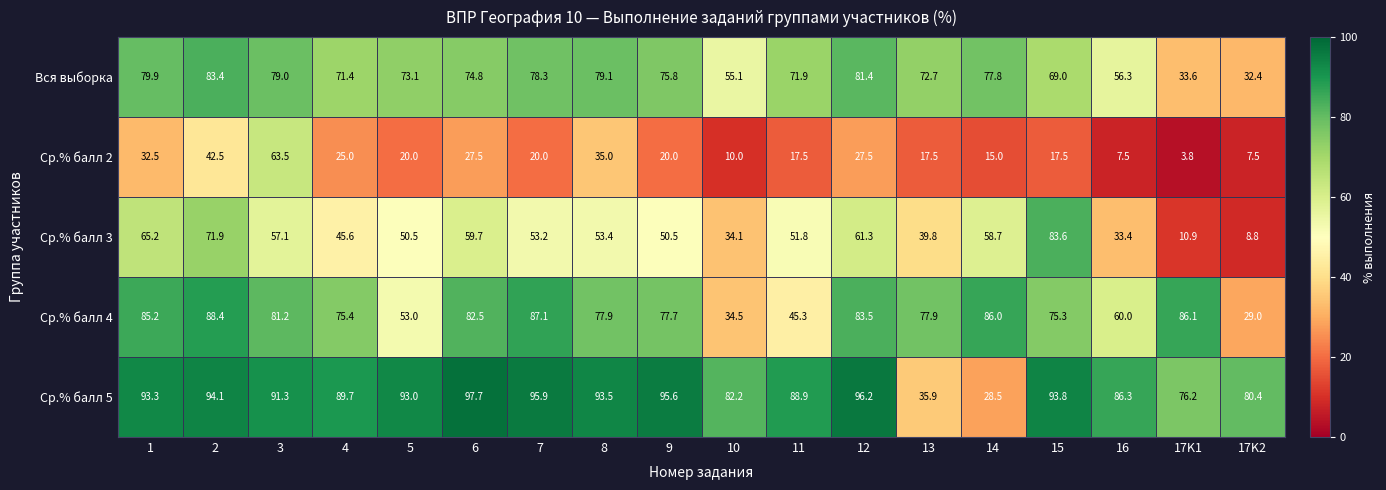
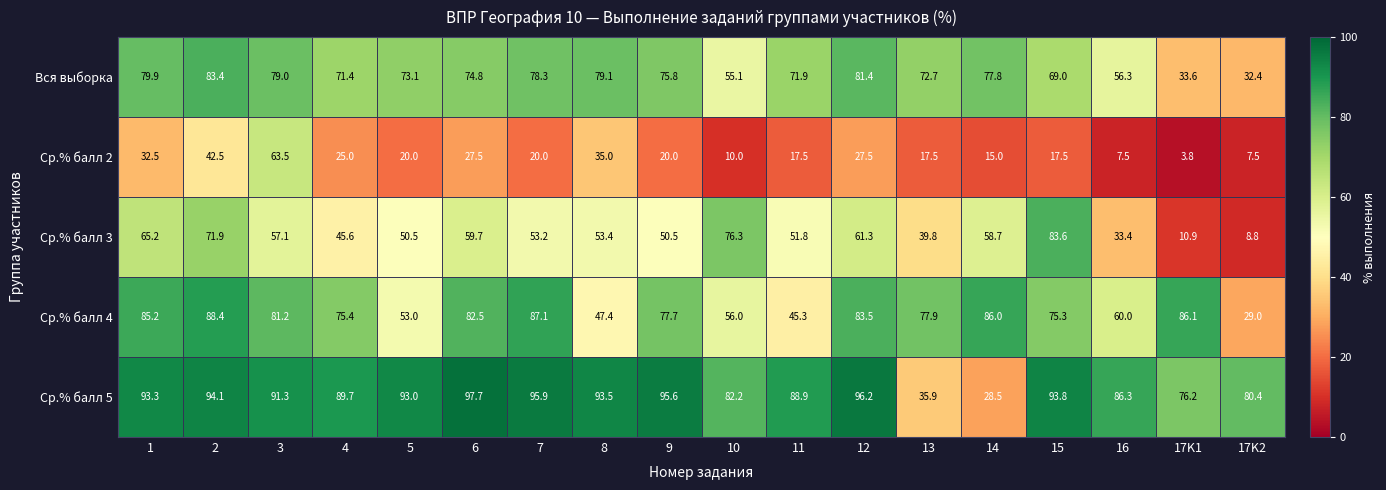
  {
    "Вся выборка": {
      "1": 79.9,
      "2": 83.4,
      "3": 79.0,
      "4": 71.4,
      "5": 73.1,
      "6": 74.8,
      "7": 78.3,
      "8": 79.1,
      "9": 75.8,
      "10": 55.1,
      "11": 71.9,
      "12": 81.4,
      "13": 72.7,
      "14": 77.8,
      "15": 69.0,
      "16": 56.3,
      "17K1": 33.6,
      "17K2": 32.4
    },
    "Ср.% балл 2": {
      "1": 32.5,
      "2": 42.5,
      "3": 63.5,
      "4": 25.0,
      "5": 20.0,
      "6": 27.5,
      "7": 20.0,
      "8": 35.0,
      "9": 20.0,
      "10": 10.0,
      "11": 17.5,
      "12": 27.5,
      "13": 17.5,
      "14": 15.0,
      "15": 17.5,
      "16": 7.5,
      "17K1": 3.8,
      "17K2": 7.5
    },
    "Ср.% балл 3": {
      "1": 65.2,
      "2": 71.9,
      "3": 57.1,
      "4": 45.6,
      "5": 50.5,
      "6": 59.7,
      "7": 53.2,
      "8": 53.4,
      "9": 50.5,
-     "10": 34.1,
+     "10": 76.3,
      "11": 51.8,
      "12": 61.3,
      "13": 39.8,
      "14": 58.7,
      "15": 83.6,
      "16": 33.4,
      "17K1": 10.9,
      "17K2": 8.8
    },
    "Ср.% балл 4": {
      "1": 85.2,
      "2": 88.4,
      "3": 81.2,
      "4": 75.4,
      "5": 53.0,
      "6": 82.5,
      "7": 87.1,
-     "8": 77.9,
+     "8": 47.4,
      "9": 77.7,
-     "10": 34.5,
+     "10": 56.0,
      "11": 45.3,
      "12": 83.5,
      "13": 77.9,
      "14": 86.0,
      "15": 75.3,
      "16": 60.0,
      "17K1": 86.1,
      "17K2": 29.0
    },
    "Ср.% балл 5": {
      "1": 93.3,
      "2": 94.1,
      "3": 91.3,
      "4": 89.7,
      "5": 93.0,
      "6": 97.7,
      "7": 95.9,
      "8": 93.5,
      "9": 95.6,
      "10": 82.2,
      "11": 88.9,
      "12": 96.2,
      "13": 35.9,
      "14": 28.5,
      "15": 93.8,
      "16": 86.3,
      "17K1": 76.2,
      "17K2": 80.4
    }
  }
